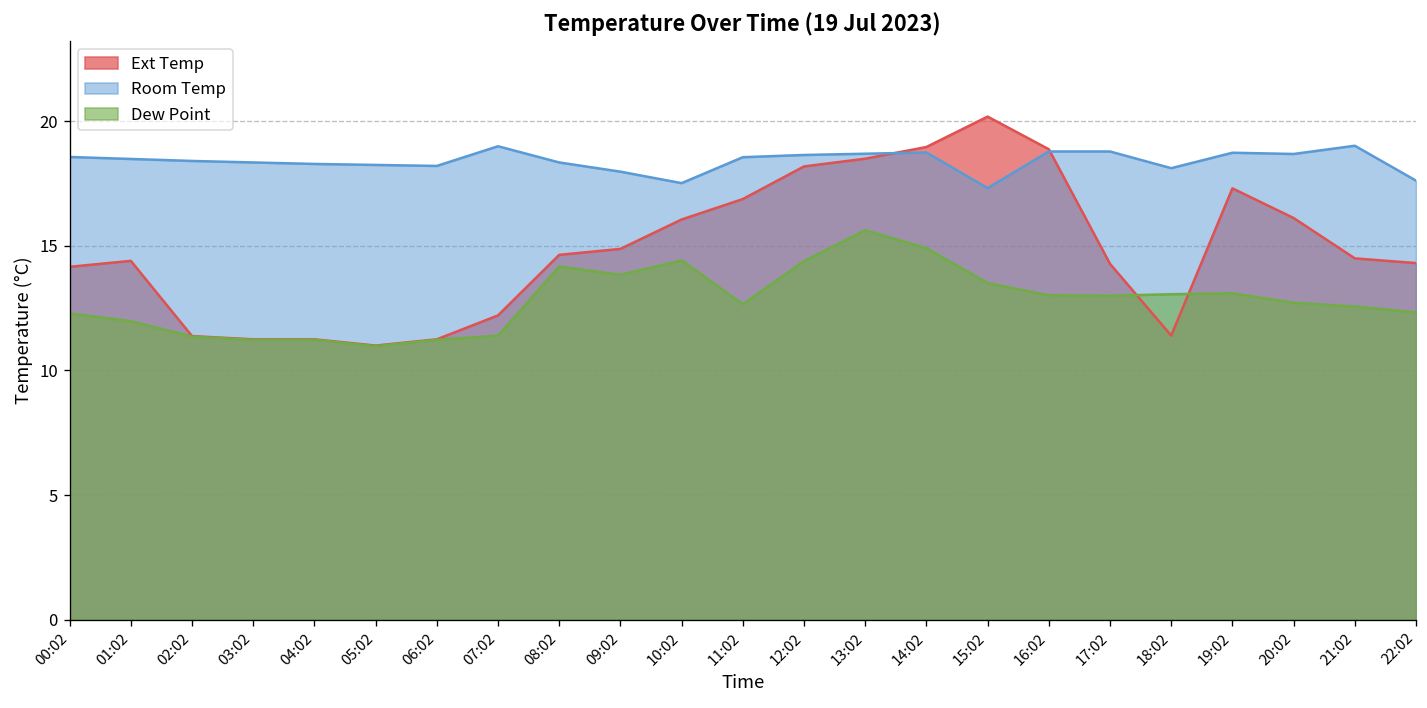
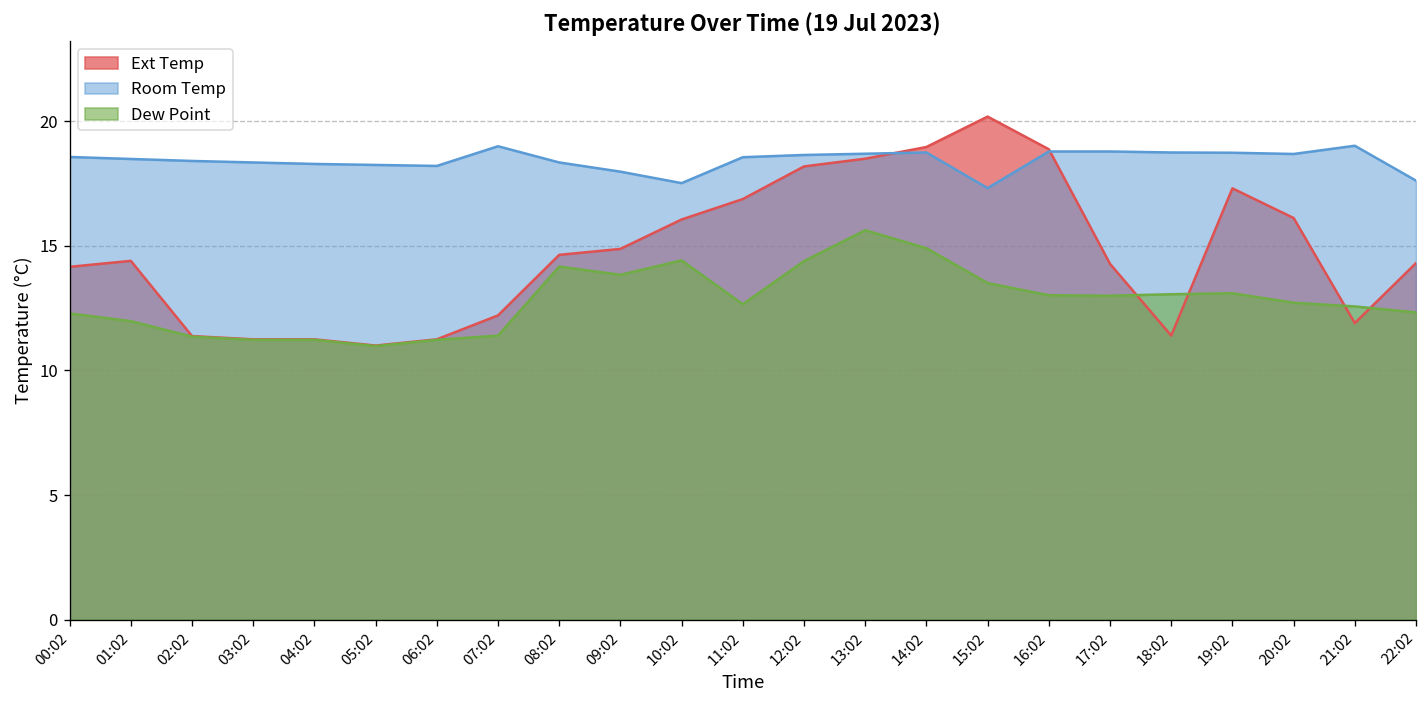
  {
    "Ext Temp": {
      "00:02": 14.2,
      "01:02": 14.4,
      "07:02": 12.2,
      "08:02": 14.6,
      "09:02": 14.9,
      "10:02": 16.1,
      "11:02": 16.9,
      "12:02": 18.2,
      "13:02": 18.5,
      "14:02": 19.0,
      "15:02": 20.2,
      "17:02": 14.3,
      "18:02": 11.4,
      "19:02": 17.3,
      "20:02": 16.1,
-     "21:02": 14.5,
+     "21:02": 11.9,
      "22:02": 14.3
    },
    "Room Temp": {
      "00:02": 18.6,
      "01:02": 18.5,
      "02:02": 18.4,
      "03:02": 18.4,
      "04:02": 18.3,
      "05:02": 18.3,
      "06:02": 18.2,
      "07:02": 19.0,
      "08:02": 18.4,
      "09:02": 18.0,
      "10:02": 17.5,
      "11:02": 18.6,
      "12:02": 18.7,
      "13:02": 18.7,
      "14:02": 18.8,
      "15:02": 17.3,
      "17:02": 18.8,
-     "18:02": 18.1,
+     "18:02": 18.8,
      "19:02": 18.7,
      "20:02": 18.7,
      "21:02": 19.0,
      "22:02": 17.6
    },
    "Dew Point": {
      "00:02": 12.3,
      "01:02": 12.0,
      "07:02": 11.4,
      "08:02": 14.2,
      "09:02": 13.8,
      "10:02": 14.4,
      "11:02": 12.7,
      "12:02": 14.4,
      "13:02": 15.6,
      "14:02": 14.9,
      "15:02": 13.5,
      "16:02": 13.0,
      "17:02": 13.0,
      "18:02": 13.1,
      "19:02": 13.1,
      "20:02": 12.7,
      "21:02": 12.6,
      "22:02": 12.3
    }
  }
